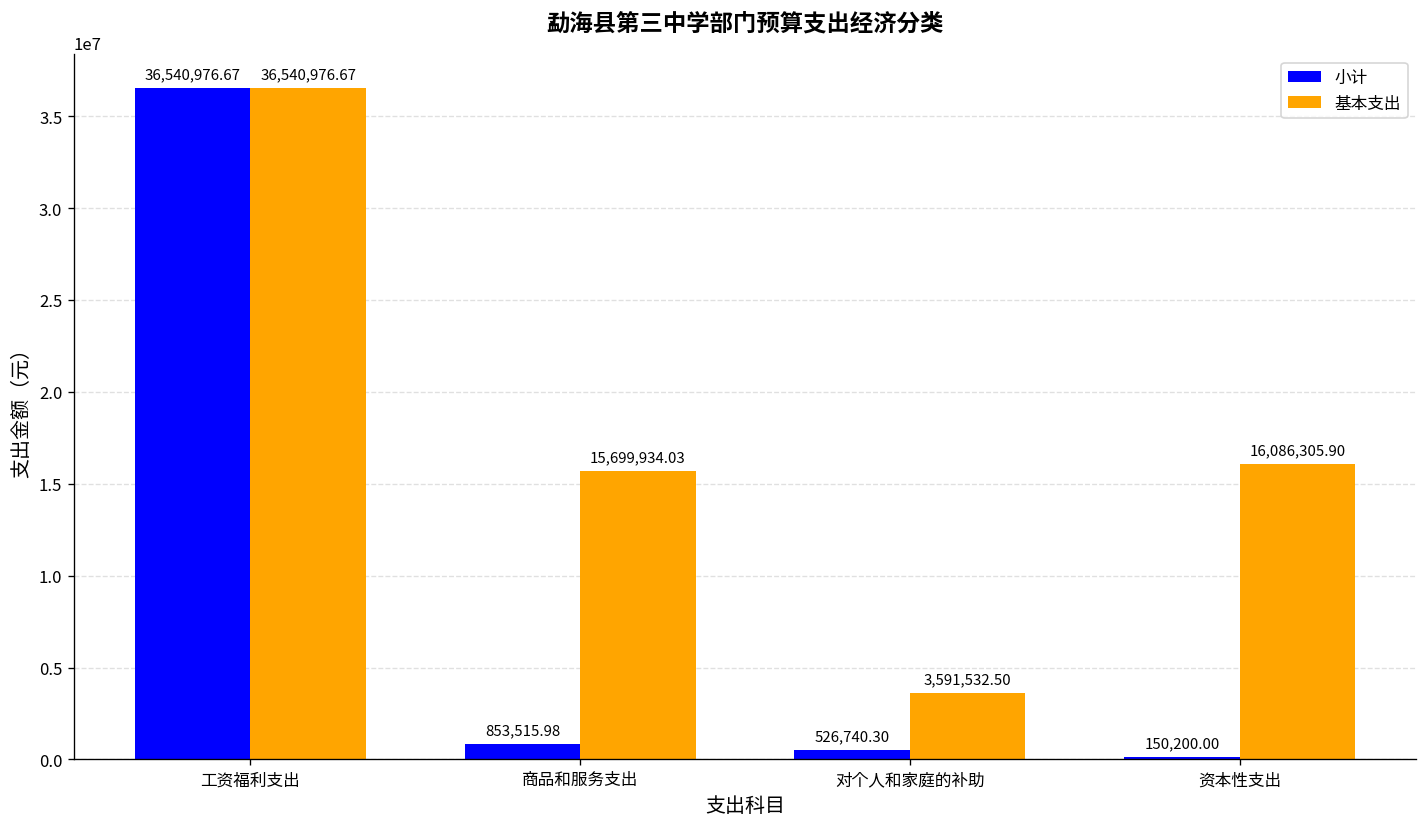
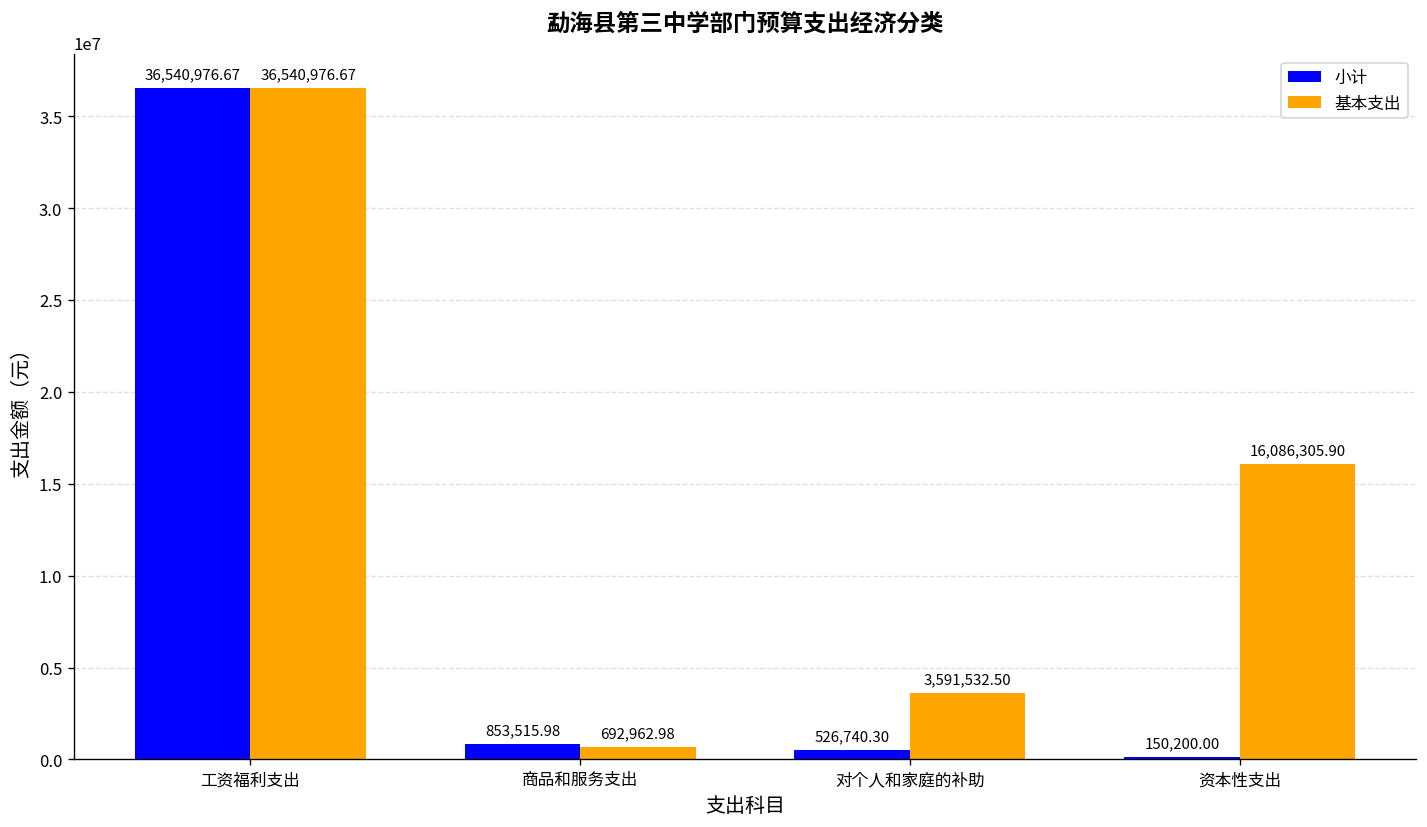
  {
    "小计": {
      "工资福利支出": "36,540,976.67",
      "商品和服务支出": "853,515.98",
      "对个人和家庭的补助": "526,740.30",
      "资本性支出": "150,200.00"
    },
    "基本支出": {
      "工资福利支出": "36,540,976.67",
-     "商品和服务支出": "15,699,934.03",
+     "商品和服务支出": "692,962.98",
      "对个人和家庭的补助": "3,591,532.50",
      "资本性支出": "16,086,305.90"
    }
  }
